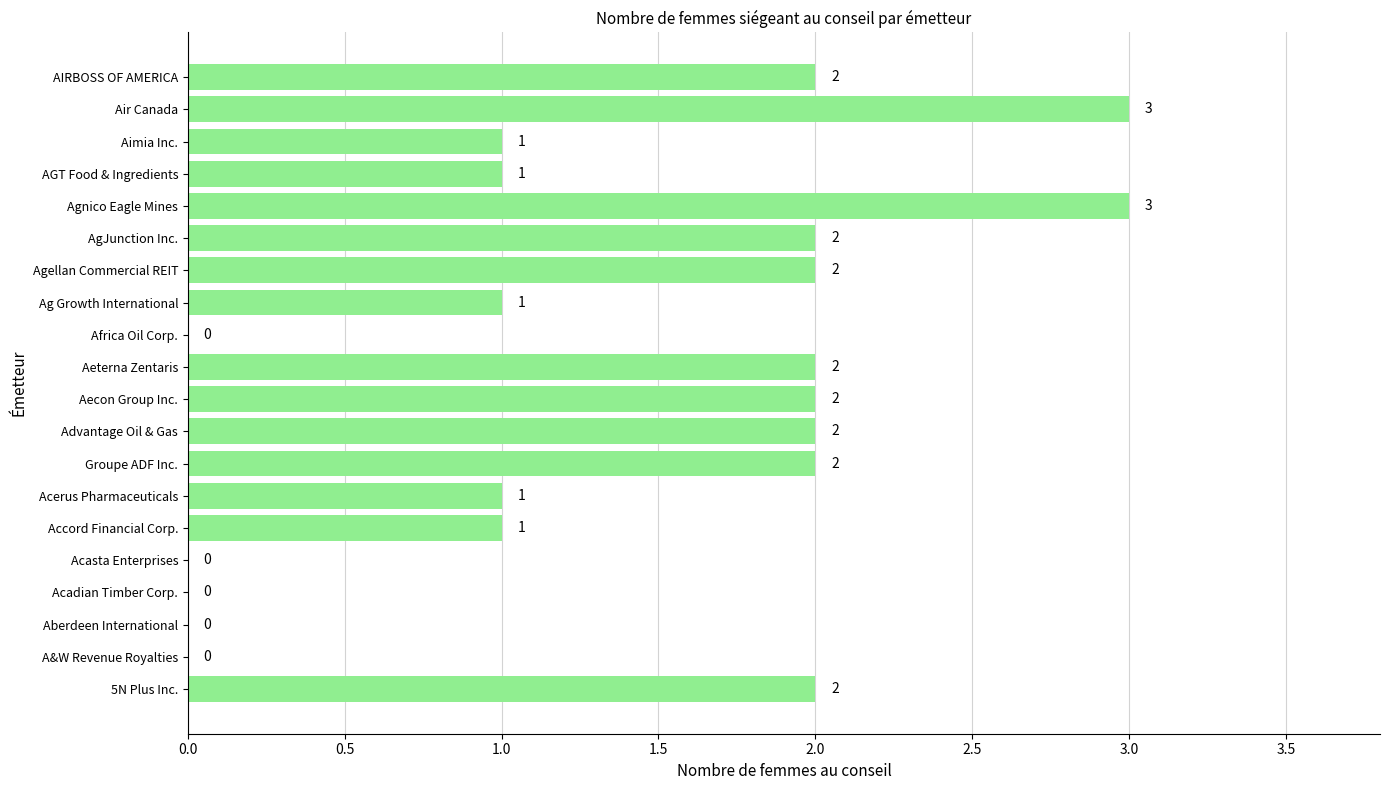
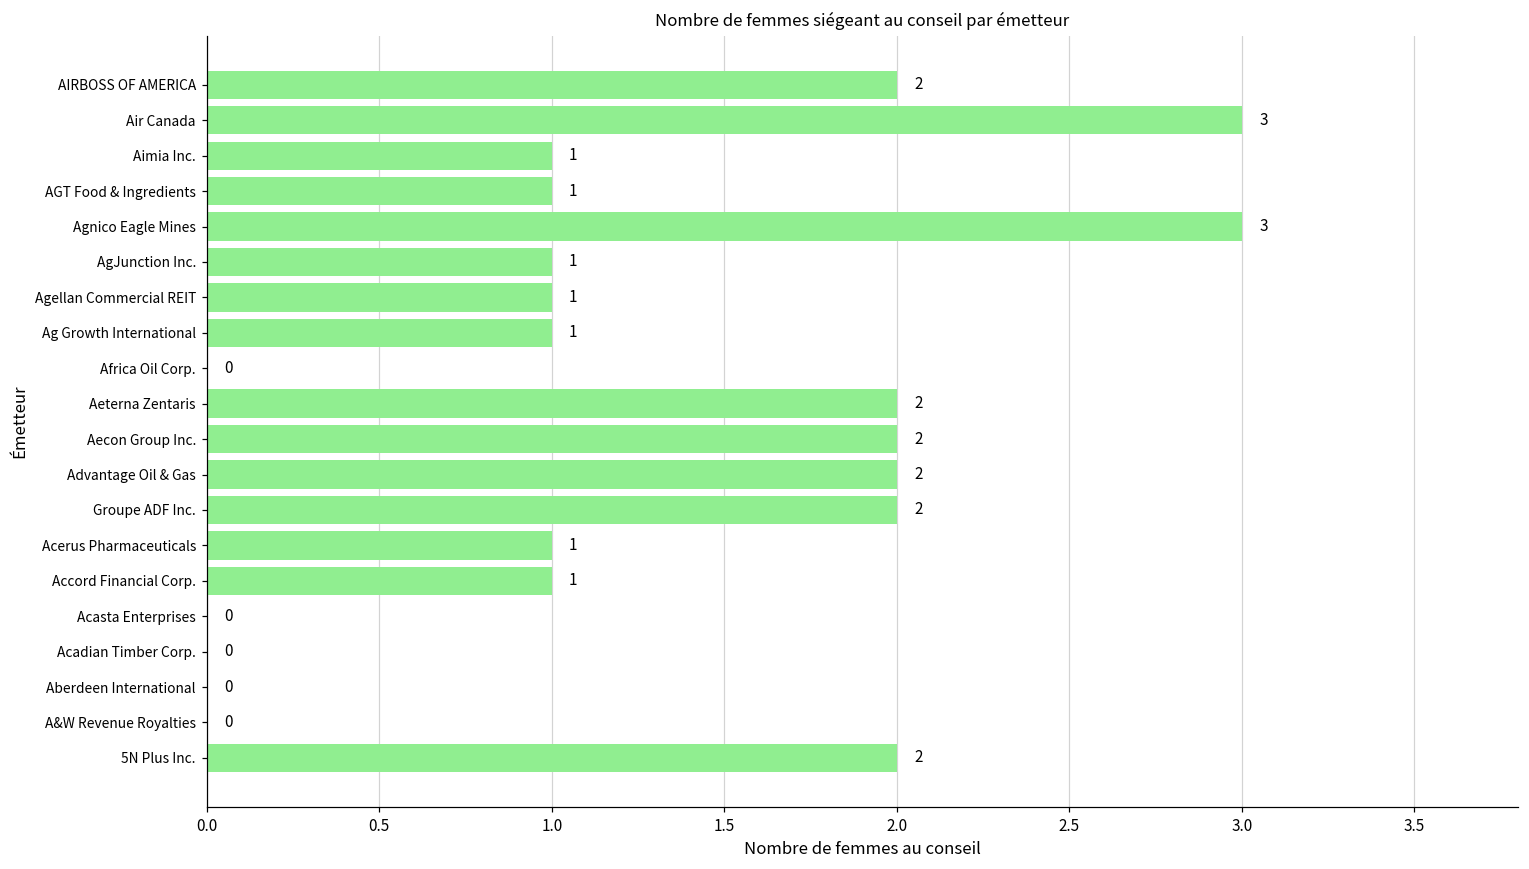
  {
    "AIRBOSS OF AMERICA": 2,
    "Air Canada": 3,
    "Aimia Inc.": 1,
    "AGT Food & Ingredients": 1,
    "Agnico Eagle Mines": 3,
-   "AgJunction Inc.": 2,
-   "Agellan Commercial REIT": 2,
+   "AgJunction Inc.": 1,
+   "Agellan Commercial REIT": 1,
    "Ag Growth International": 1,
    "Africa Oil Corp.": 0,
    "Aeterna Zentaris": 2,
    "Aecon Group Inc.": 2,
    "Advantage Oil & Gas": 2,
    "Groupe ADF Inc.": 2,
    "Acerus Pharmaceuticals": 1,
    "Accord Financial Corp.": 1,
    "Acasta Enterprises": 0,
    "Acadian Timber Corp.": 0,
    "Aberdeen International": 0,
    "A&W Revenue Royalties": 0,
    "5N Plus Inc.": 2
  }
